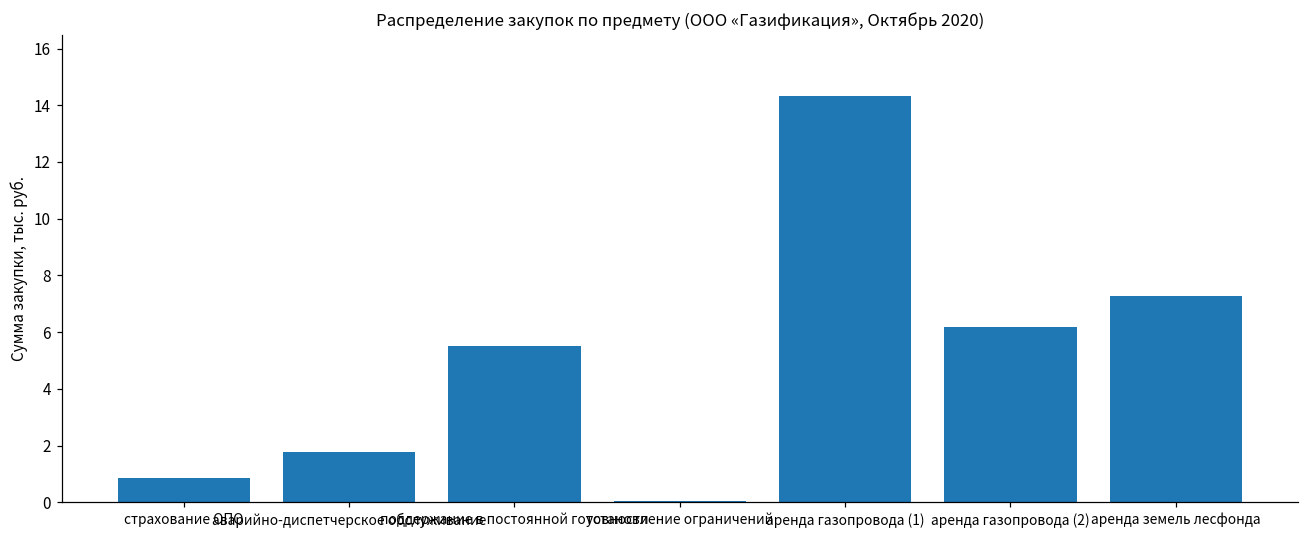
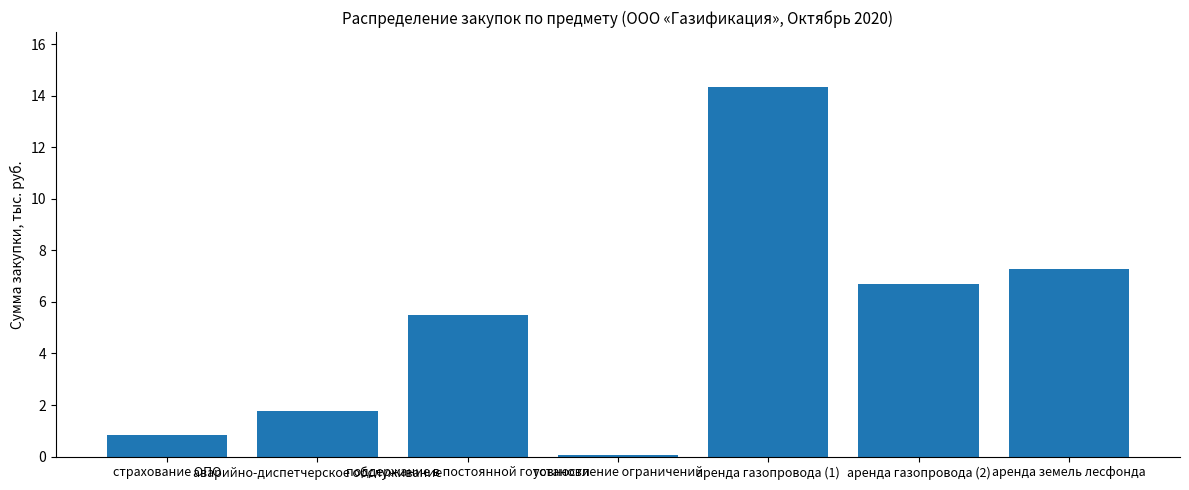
  {
    "аренда газопровода (1)": 14.3,
-   "аренда газопровода (2)": 6.2,
+   "аренда газопровода (2)": 6.7,
    "аренда земель лесфонда": 7.3
  }
